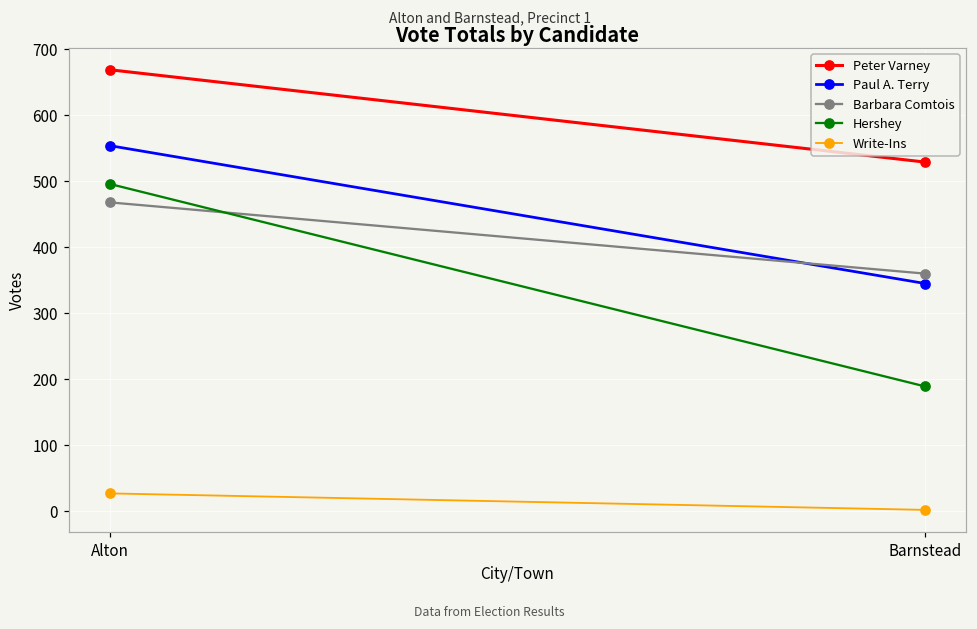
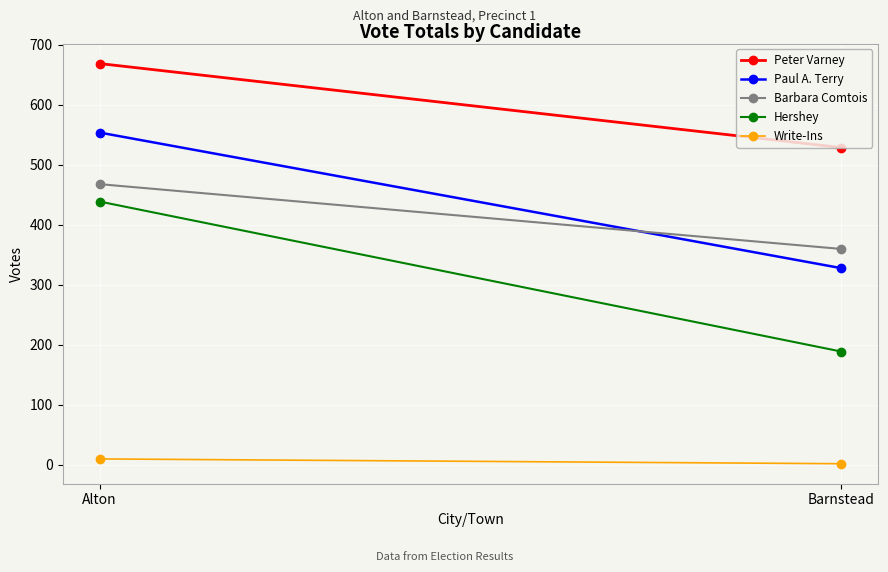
  {
    "Peter Varney": {
      "Alton": 670,
      "Barnstead": 530
    },
    "Paul A. Terry": {
      "Alton": 550,
-     "Barnstead": 350
+     "Barnstead": 330
    },
    "Barbara Comtois": {
      "Alton": 470,
      "Barnstead": 360
    },
    "Hershey": {
-     "Alton": 500,
+     "Alton": 440,
      "Barnstead": 190
    },
    "Write-Ins": {
-     "Alton": 30,
+     "Alton": 10,
      "Barnstead": 0
    }
  }
